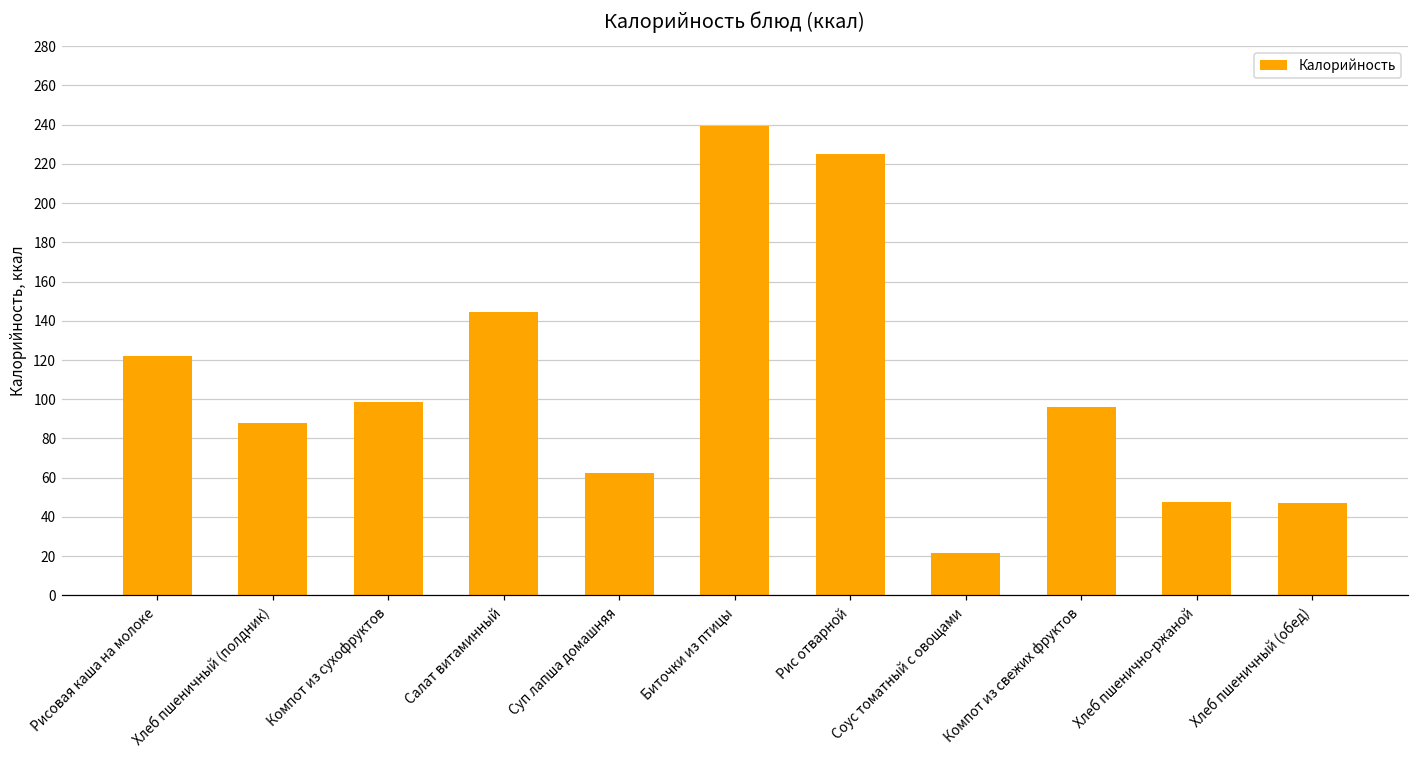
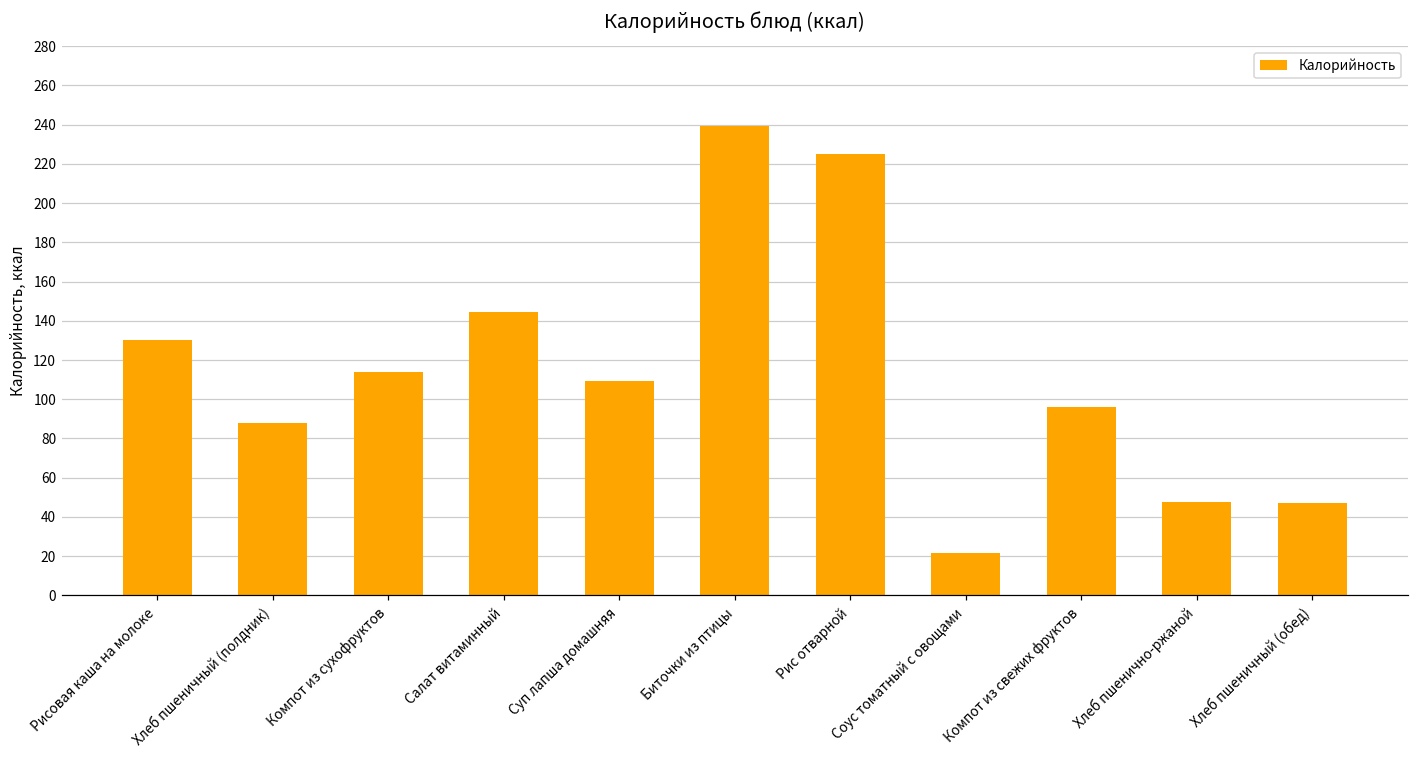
  {
-   "Рисовая каша на молоке": 122,
+   "Рисовая каша на молоке": 130,
    "Хлеб пшеничный (полдник)": 88,
-   "Компот из сухофруктов": 99,
+   "Компот из сухофруктов": 114,
    "Салат витаминный": 145,
-   "Суп лапша домашняя": 62,
+   "Суп лапша домашняя": 109,
    "Биточки из птицы": 239,
    "Рис отварной": 225,
    "Соус томатный с овощами": 22,
    "Компот из свежих фруктов": 96,
    "Хлеб пшенично-ржаной": 48,
    "Хлеб пшеничный (обед)": 47
  }
